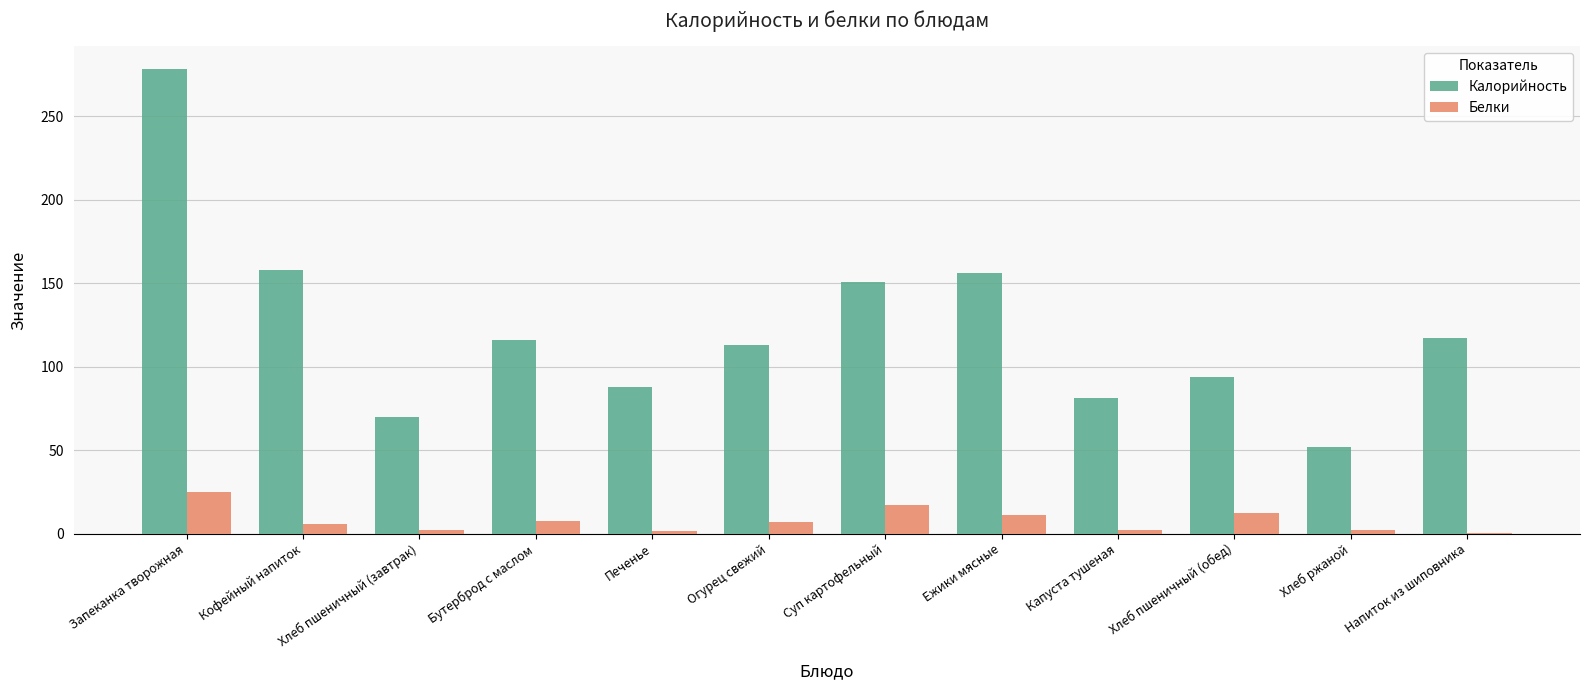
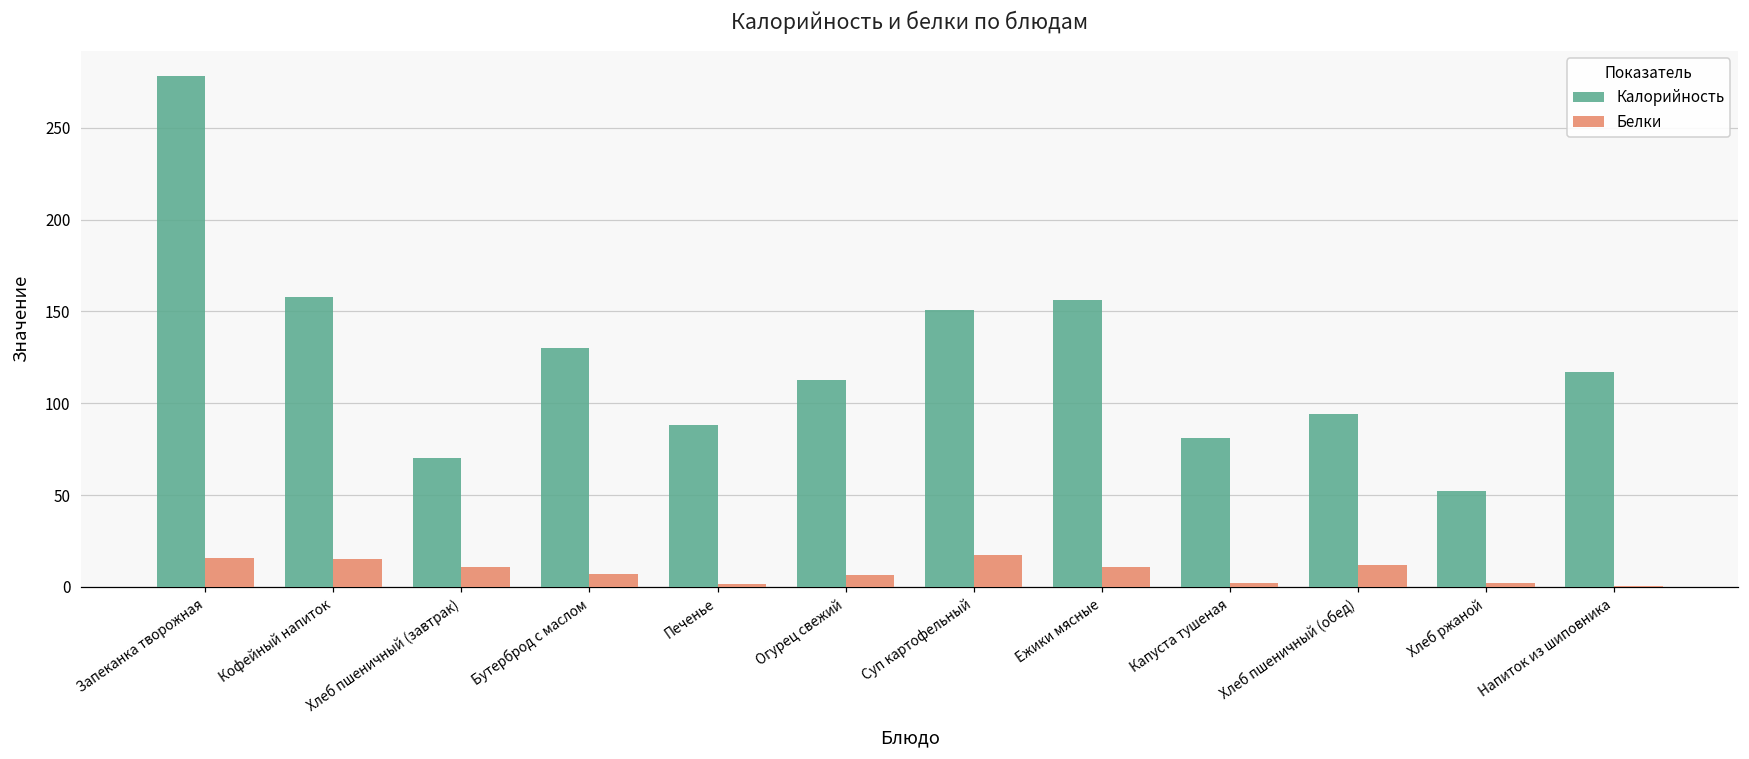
  {
    "Калорийность": {
      "Запеканка творожная": 278,
      "Кофейный напиток": 158,
      "Хлеб пшеничный (завтрак)": 70,
-     "Бутерброд с маслом": 116,
+     "Бутерброд с маслом": 130,
      "Печенье": 88,
      "Огурец свежий": 113,
      "Суп картофельный": 151,
      "Ежики мясные": 156,
      "Капуста тушеная": 81,
      "Хлеб пшеничный (обед)": 94,
      "Хлеб ржаной": 52,
      "Напиток из шиповника": 117
    },
    "Белки": {
-     "Запеканка творожная": 25,
-     "Кофейный напиток": 6,
-     "Хлеб пшеничный (завтрак)": 2,
+     "Запеканка творожная": 16,
+     "Кофейный напиток": 15,
+     "Хлеб пшеничный (завтрак)": 11,
      "Бутерброд с маслом": 7,
      "Печенье": 2,
      "Огурец свежий": 7,
      "Суп картофельный": 17,
      "Ежики мясные": 11,
      "Капуста тушеная": 2,
      "Хлеб пшеничный (обед)": 12,
      "Хлеб ржаной": 2
    }
  }
